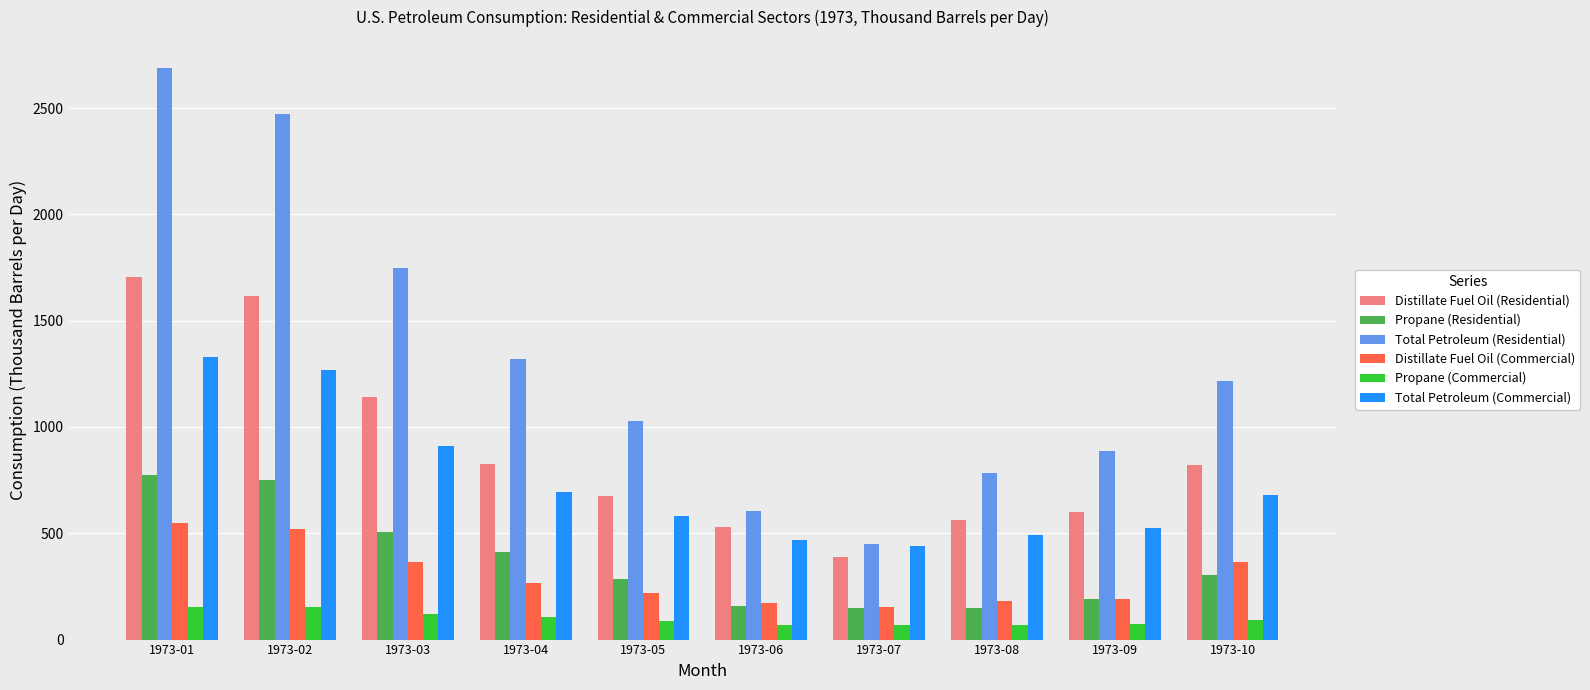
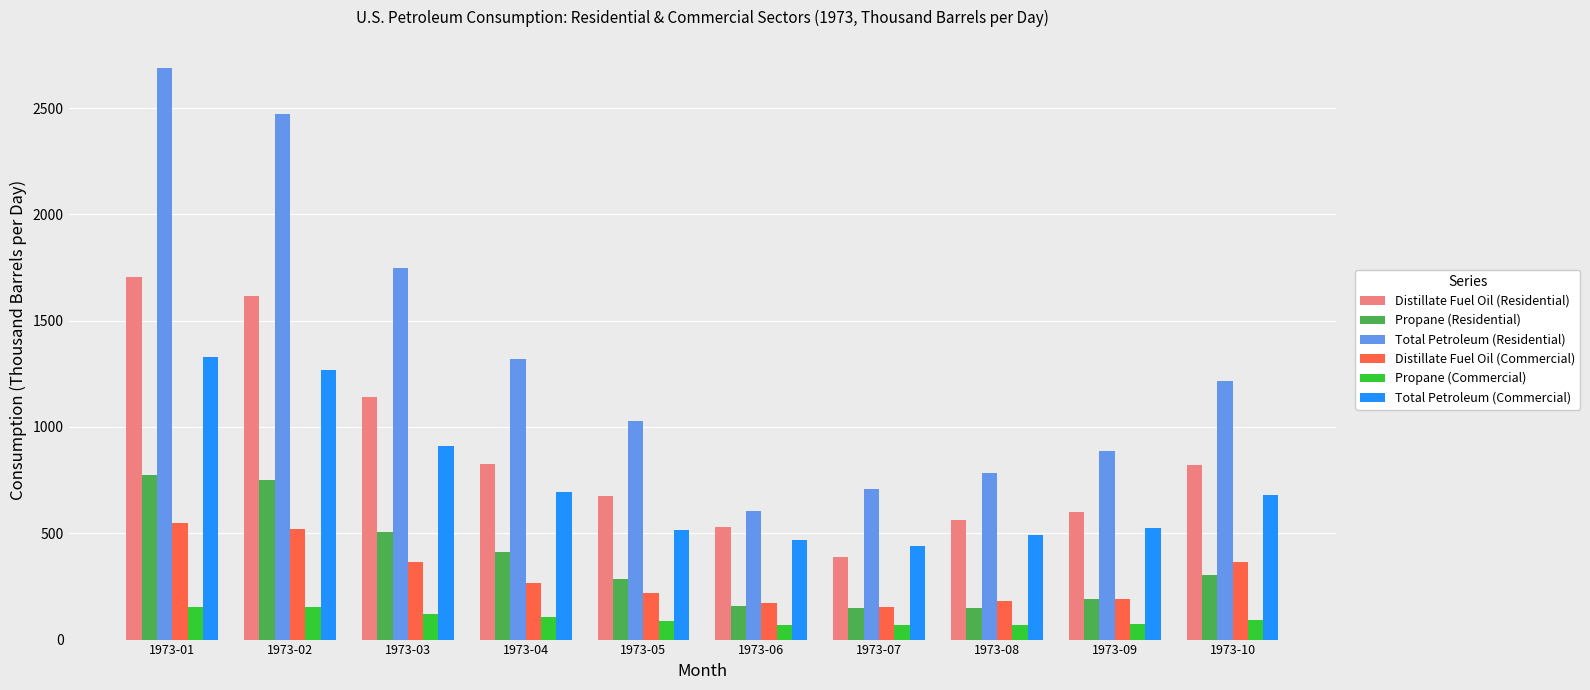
  {
    "Distillate Fuel Oil (Residential)": {
      "1973-01": 1710,
      "1973-02": 1610,
      "1973-03": 1140,
      "1973-04": 820,
      "1973-05": 680,
      "1973-06": 530,
      "1973-07": 390,
      "1973-08": 560,
      "1973-09": 600,
      "1973-10": 820
    },
    "Total Petroleum (Residential)": {
      "1973-01": 2690,
      "1973-02": 2470,
      "1973-03": 1750,
      "1973-04": 1320,
      "1973-05": 1030,
      "1973-06": 600,
-     "1973-07": 450,
+     "1973-07": 710,
      "1973-08": 790,
      "1973-09": 890,
      "1973-10": 1210
    },
    "Distillate Fuel Oil (Commercial)": {
      "1973-01": 550,
      "1973-02": 520,
      "1973-03": 370,
      "1973-04": 260,
      "1973-05": 220,
      "1973-06": 170,
      "1973-07": 160,
      "1973-08": 180,
      "1973-09": 190,
      "1973-10": 370
    },
    "Total Petroleum (Commercial)": {
      "1973-01": 1330,
      "1973-02": 1270,
      "1973-03": 910,
      "1973-04": 690,
-     "1973-05": 580,
+     "1973-05": 520,
      "1973-06": 470,
      "1973-07": 440,
      "1973-08": 490,
      "1973-09": 520,
      "1973-10": 680
    }
  }
